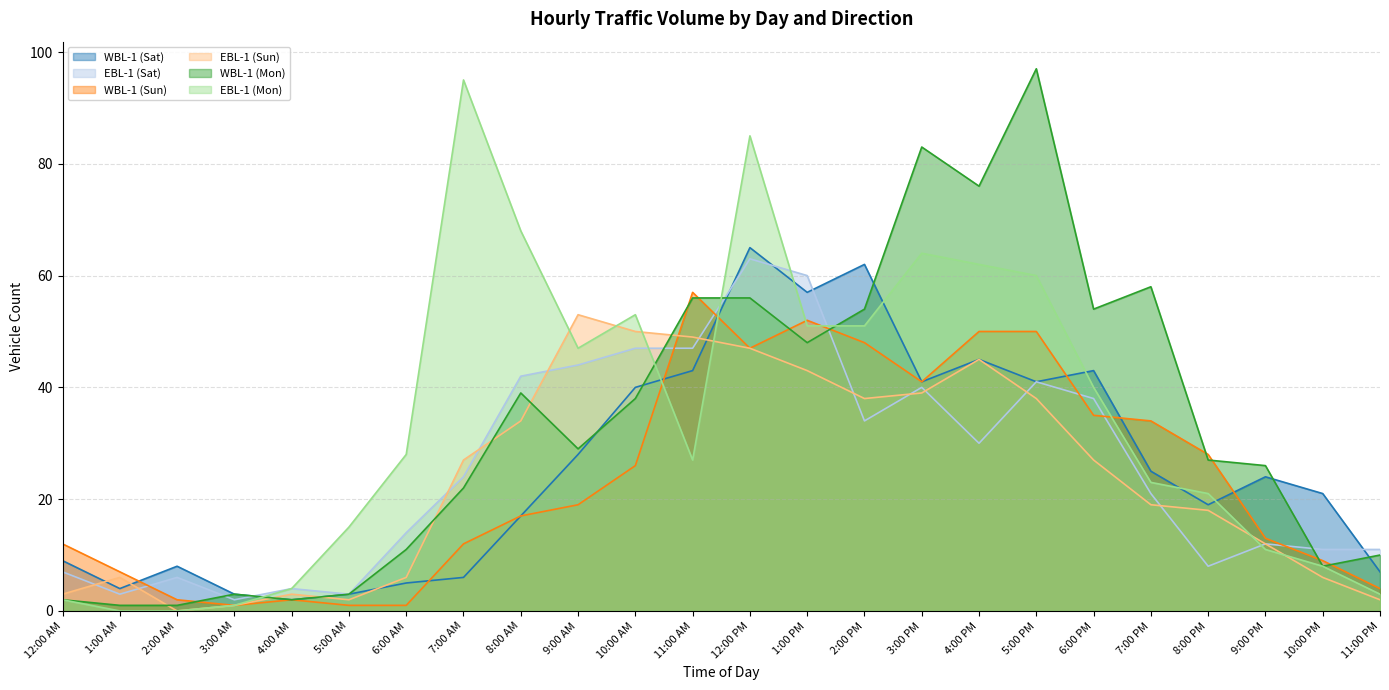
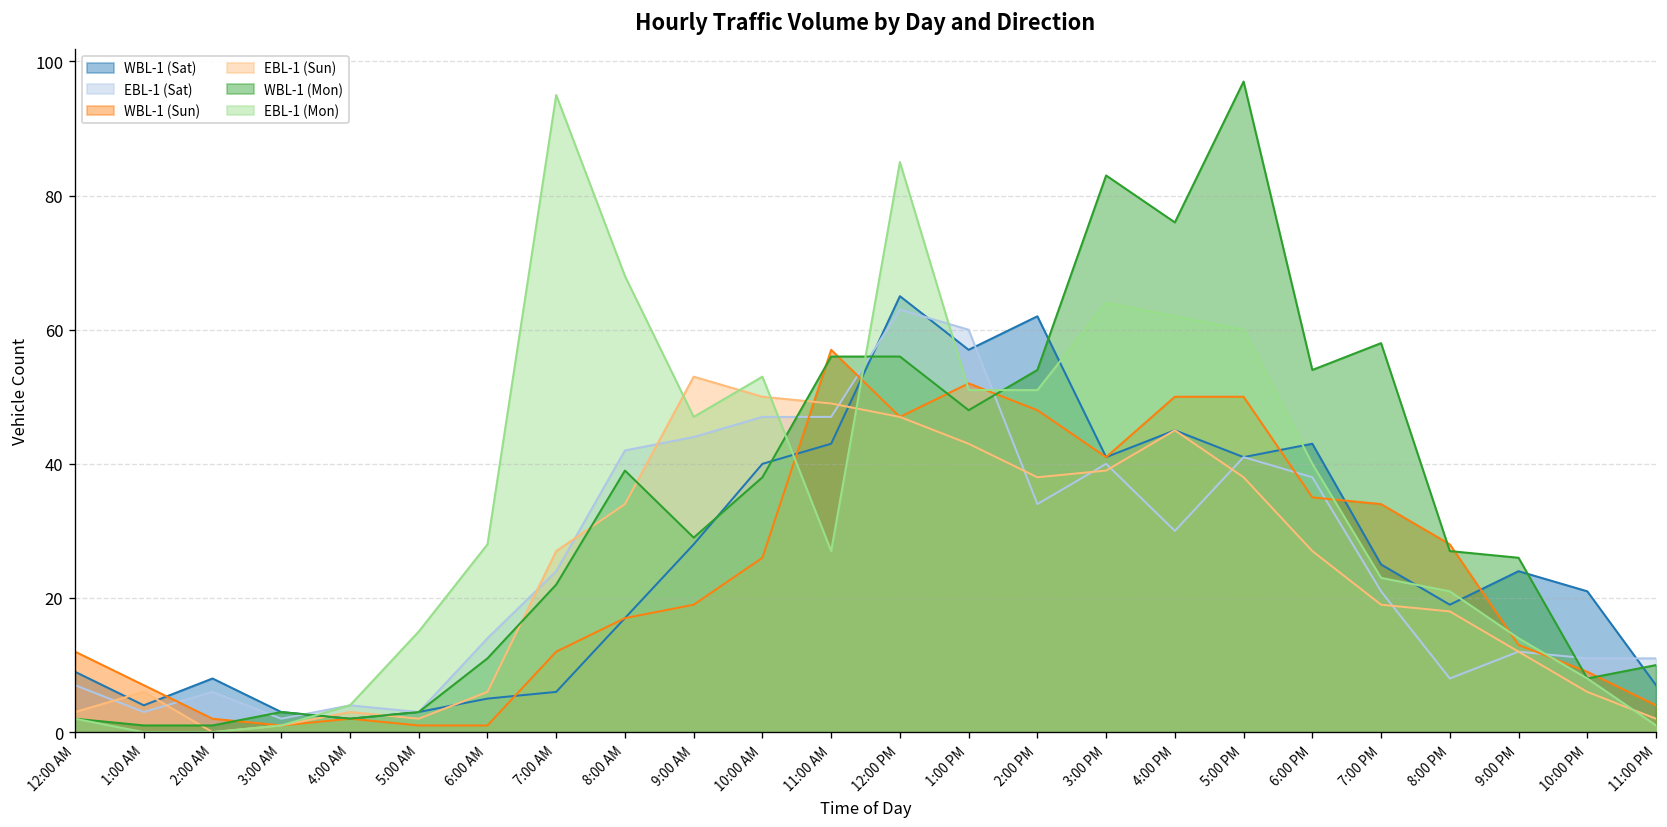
  {
    "WBL-1 (Sat)": {
      "12:00 AM": 9,
      "1:00 AM": 4,
      "2:00 AM": 8,
      "6:00 AM": 5,
      "7:00 AM": 6,
      "9:00 AM": 28,
      "10:00 AM": 40,
      "11:00 AM": 43,
      "12:00 PM": 65,
      "1:00 PM": 57,
      "2:00 PM": 62,
      "6:00 PM": 43,
      "7:00 PM": 25,
      "8:00 PM": 19,
      "9:00 PM": 24,
      "10:00 PM": 21,
      "11:00 PM": 7
    },
    "EBL-1 (Sat)": {
      "12:00 AM": 7,
      "1:00 AM": 3,
      "2:00 AM": 6,
      "3:00 AM": 2,
      "6:00 AM": 14,
      "7:00 AM": 24,
      "8:00 AM": 42,
      "9:00 AM": 44,
      "10:00 AM": 47,
      "11:00 AM": 47,
      "12:00 PM": 63,
      "1:00 PM": 60,
      "2:00 PM": 34,
      "3:00 PM": 40,
      "4:00 PM": 30,
      "6:00 PM": 38,
      "7:00 PM": 21,
      "8:00 PM": 8,
      "10:00 PM": 11,
      "11:00 PM": 11
    },
    "WBL-1 (Sun)": {
      "12:00 AM": 12,
      "1:00 AM": 7,
      "2:00 AM": 2,
      "5:00 AM": 1,
      "6:00 AM": 1,
      "7:00 AM": 12,
      "9:00 AM": 19,
      "10:00 AM": 26,
      "11:00 AM": 57,
      "1:00 PM": 52,
      "2:00 PM": 48,
      "4:00 PM": 50,
      "5:00 PM": 50,
      "6:00 PM": 35,
      "7:00 PM": 34,
      "8:00 PM": 28,
      "9:00 PM": 13,
      "10:00 PM": 9,
      "11:00 PM": 4
    },
    "EBL-1 (Sun)": {
      "12:00 AM": 3,
      "1:00 AM": 6,
      "4:00 AM": 3,
      "5:00 AM": 2,
      "6:00 AM": 6,
      "7:00 AM": 27,
      "8:00 AM": 34,
      "9:00 AM": 53,
      "10:00 AM": 50,
      "11:00 AM": 49,
      "1:00 PM": 43,
      "2:00 PM": 38,
      "3:00 PM": 39,
      "5:00 PM": 38,
      "6:00 PM": 27,
      "7:00 PM": 19,
      "8:00 PM": 18,
      "10:00 PM": 6,
      "11:00 PM": 2
    },
    "WBL-1 (Mon)": {
      "1:00 AM": 1,
      "2:00 AM": 1,
      "6:00 AM": 11,
      "7:00 AM": 22,
      "8:00 AM": 39,
      "9:00 AM": 29,
      "10:00 AM": 38,
      "11:00 AM": 56,
      "12:00 PM": 56,
      "1:00 PM": 48,
      "2:00 PM": 54,
      "3:00 PM": 83,
      "4:00 PM": 76,
      "5:00 PM": 97,
      "6:00 PM": 54,
      "7:00 PM": 58,
      "8:00 PM": 27,
      "9:00 PM": 26,
      "11:00 PM": 10
    },
    "EBL-1 (Mon)": {
      "1:00 AM": 0,
      "5:00 AM": 15,
      "6:00 AM": 28,
      "7:00 AM": 95,
      "8:00 AM": 68,
      "9:00 AM": 47,
      "10:00 AM": 53,
      "11:00 AM": 27,
      "12:00 PM": 85,
      "1:00 PM": 51,
      "2:00 PM": 51,
      "3:00 PM": 64,
      "4:00 PM": 62,
      "5:00 PM": 60,
      "6:00 PM": 40,
      "7:00 PM": 23,
      "8:00 PM": 21,
-     "9:00 PM": 11,
-     "11:00 PM": 3
+     "9:00 PM": 14,
+     "11:00 PM": 1
    }
  }
